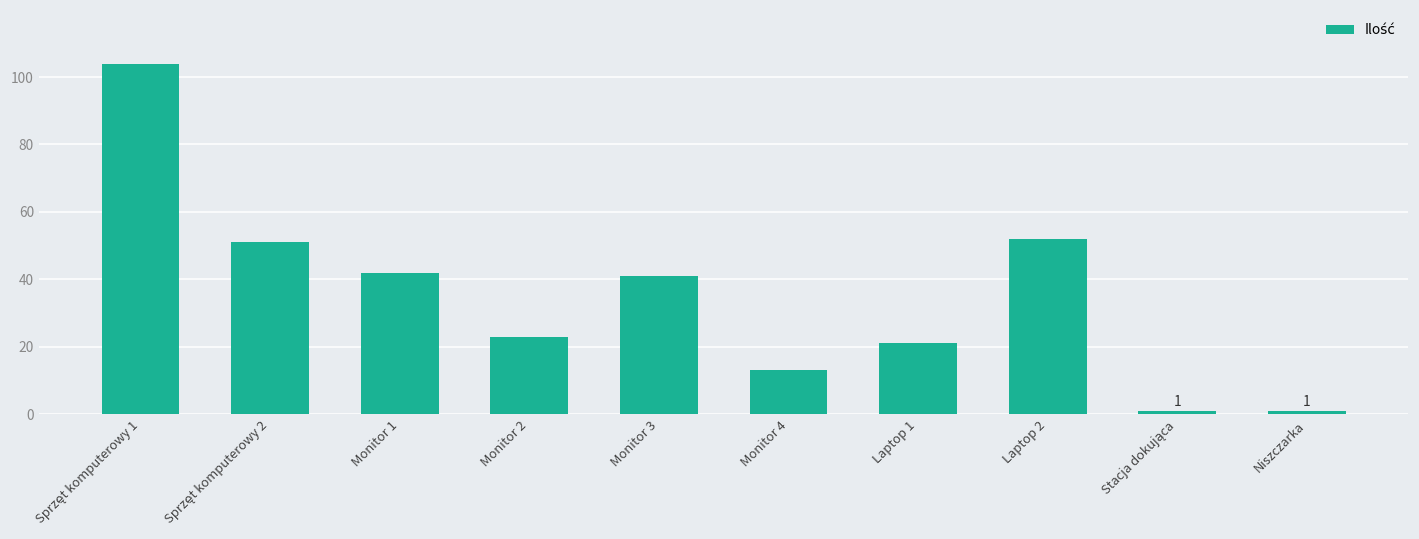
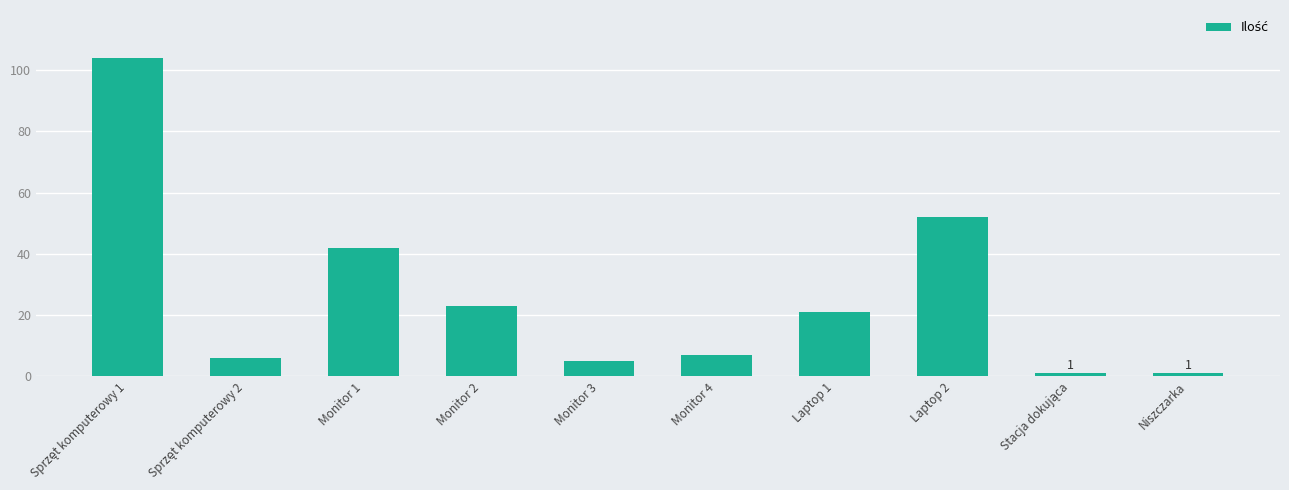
  {
    "Sprzęt komputerowy 1": 104,
-   "Sprzęt komputerowy 2": 51,
+   "Sprzęt komputerowy 2": 6,
    "Monitor 1": 42,
    "Monitor 2": 23,
-   "Monitor 3": 41,
-   "Monitor 4": 13,
+   "Monitor 3": 5,
+   "Monitor 4": 7,
    "Laptop 1": 21,
    "Laptop 2": 52
  }
